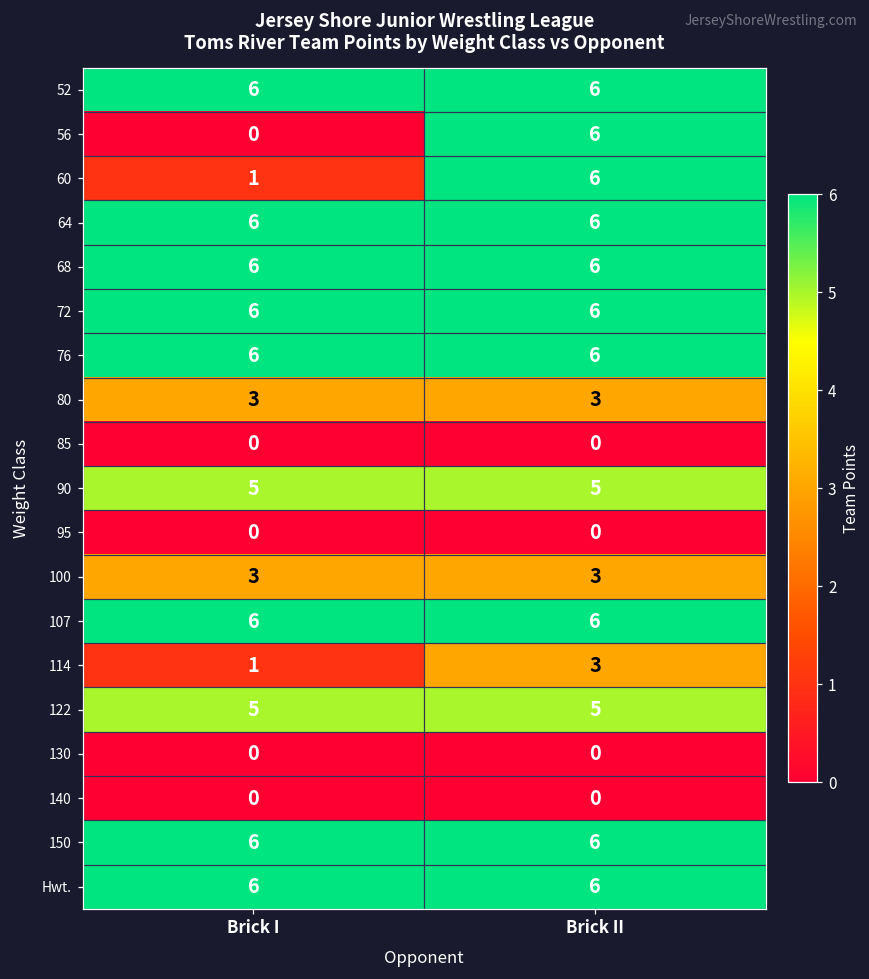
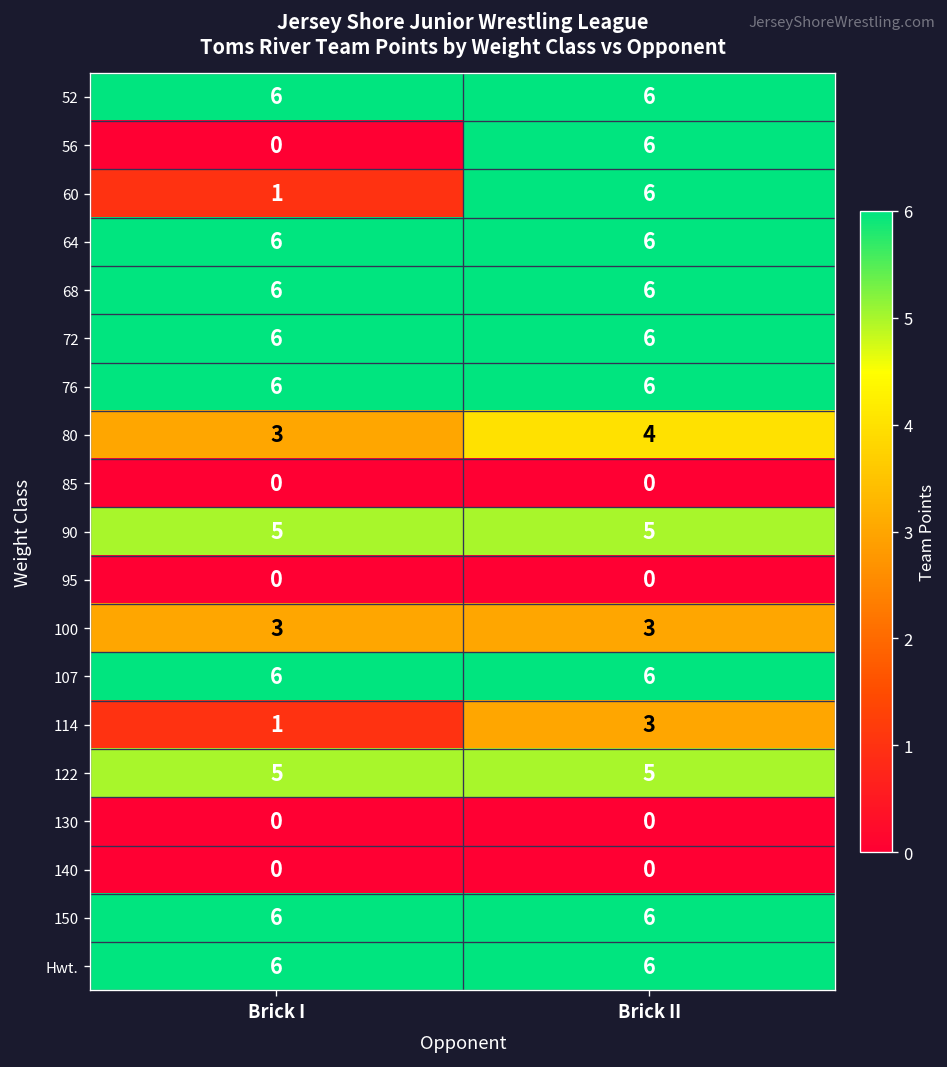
  {
    "52": {
      "Brick I": 6,
      "Brick II": 6
    },
    "56": {
      "Brick I": 0,
      "Brick II": 6
    },
    "60": {
      "Brick I": 1,
      "Brick II": 6
    },
    "64": {
      "Brick I": 6,
      "Brick II": 6
    },
    "68": {
      "Brick I": 6,
      "Brick II": 6
    },
    "72": {
      "Brick I": 6,
      "Brick II": 6
    },
    "76": {
      "Brick I": 6,
      "Brick II": 6
    },
    "80": {
      "Brick I": 3,
-     "Brick II": 3
+     "Brick II": 4
    },
    "85": {
      "Brick I": 0,
      "Brick II": 0
    },
    "90": {
      "Brick I": 5,
      "Brick II": 5
    },
    "95": {
      "Brick I": 0,
      "Brick II": 0
    },
    "100": {
      "Brick I": 3,
      "Brick II": 3
    },
    "107": {
      "Brick I": 6,
      "Brick II": 6
    },
    "114": {
      "Brick I": 1,
      "Brick II": 3
    },
    "122": {
      "Brick I": 5,
      "Brick II": 5
    },
    "130": {
      "Brick I": 0,
      "Brick II": 0
    },
    "140": {
      "Brick I": 0,
      "Brick II": 0
    },
    "150": {
      "Brick I": 6,
      "Brick II": 6
    },
    "Hwt.": {
      "Brick I": 6,
      "Brick II": 6
    }
  }
